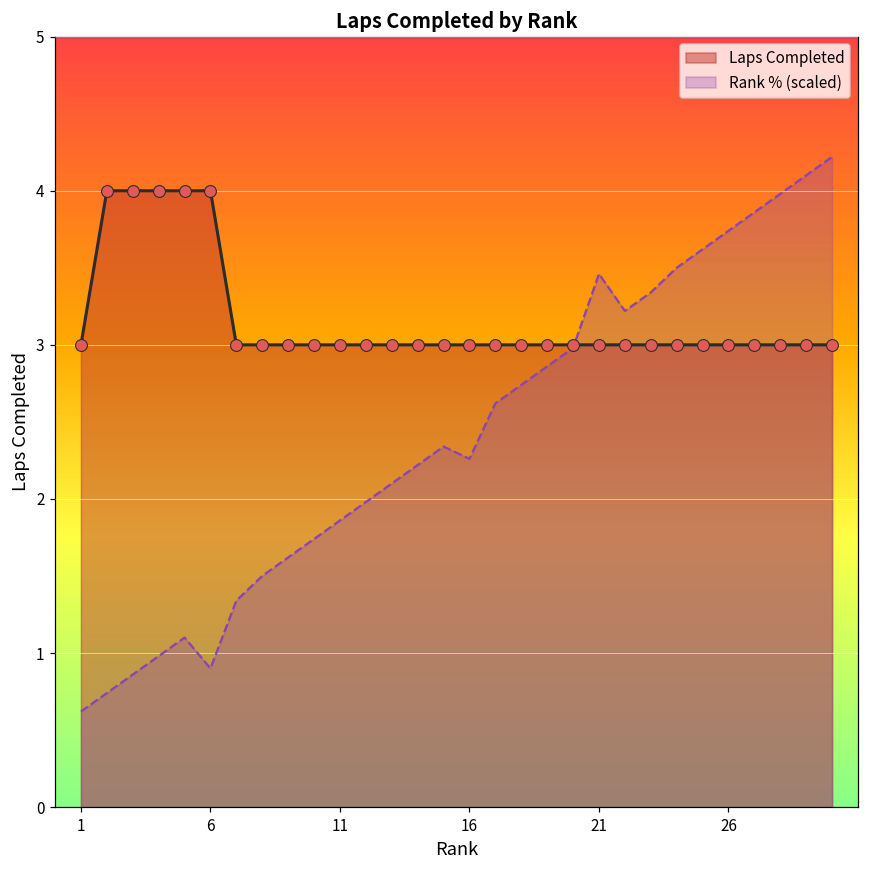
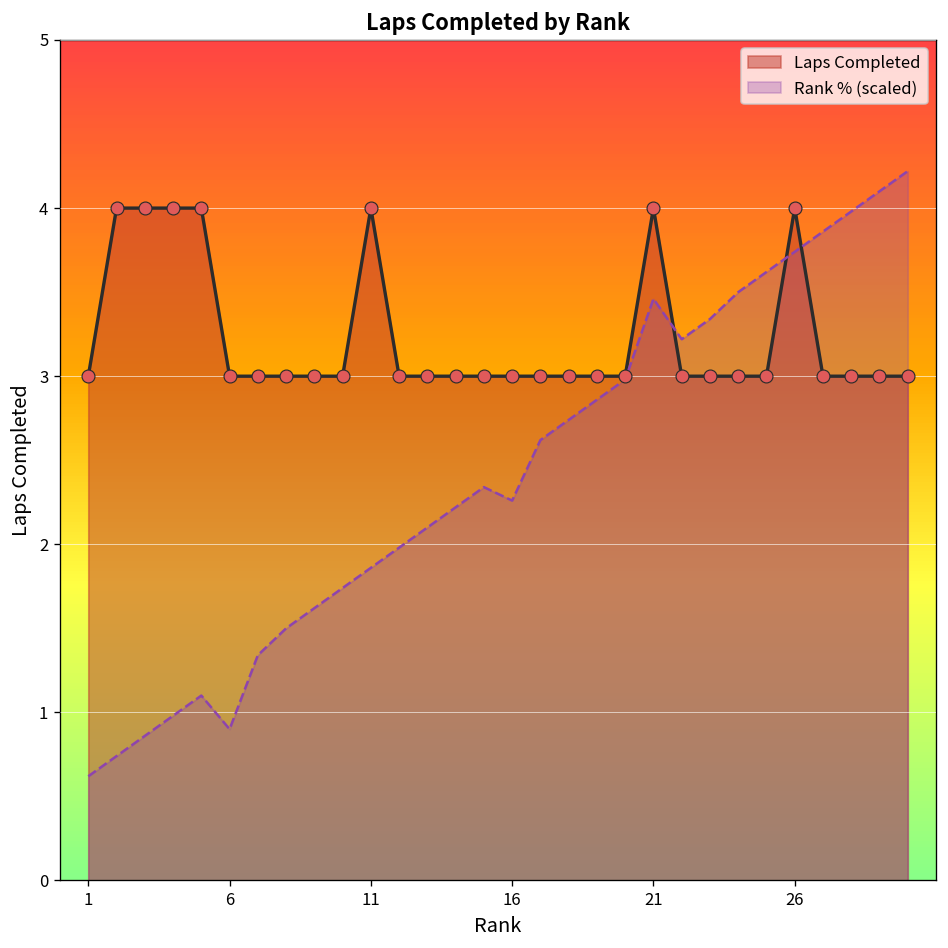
  {
    "Laps Completed": {
      "1": 3,
-     "6": 4,
-     "11": 3,
+     "6": 3,
+     "11": 4,
      "16": 3,
-     "21": 3,
-     "26": 3
+     "21": 4,
+     "26": 4
    },
    "Rank % (scaled)": {
      "1": 0.62,
      "6": 0.90,
      "11": 1.86,
      "16": 2.26,
      "21": 3.46,
      "26": 3.74
    }
  }
